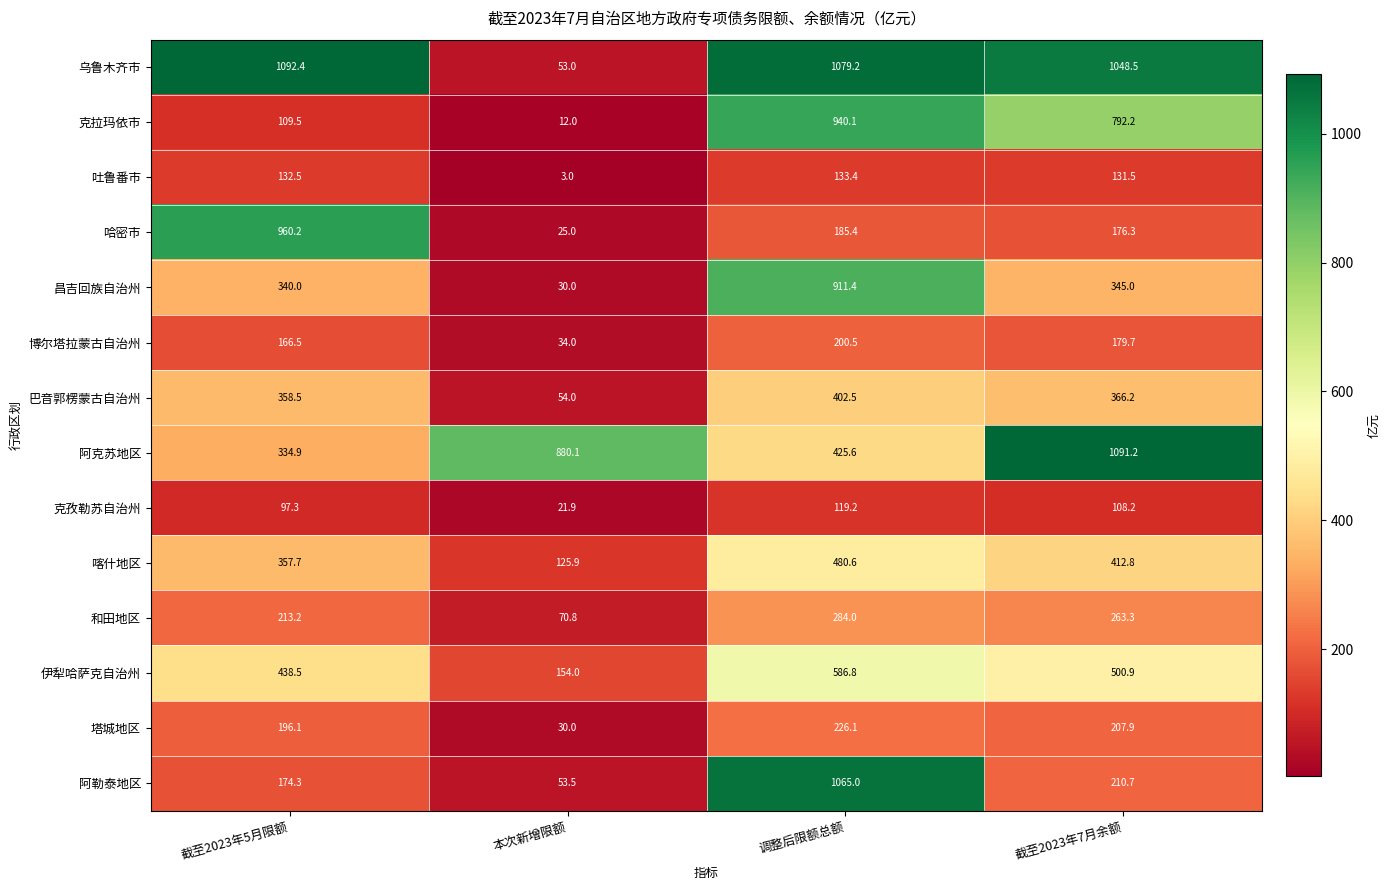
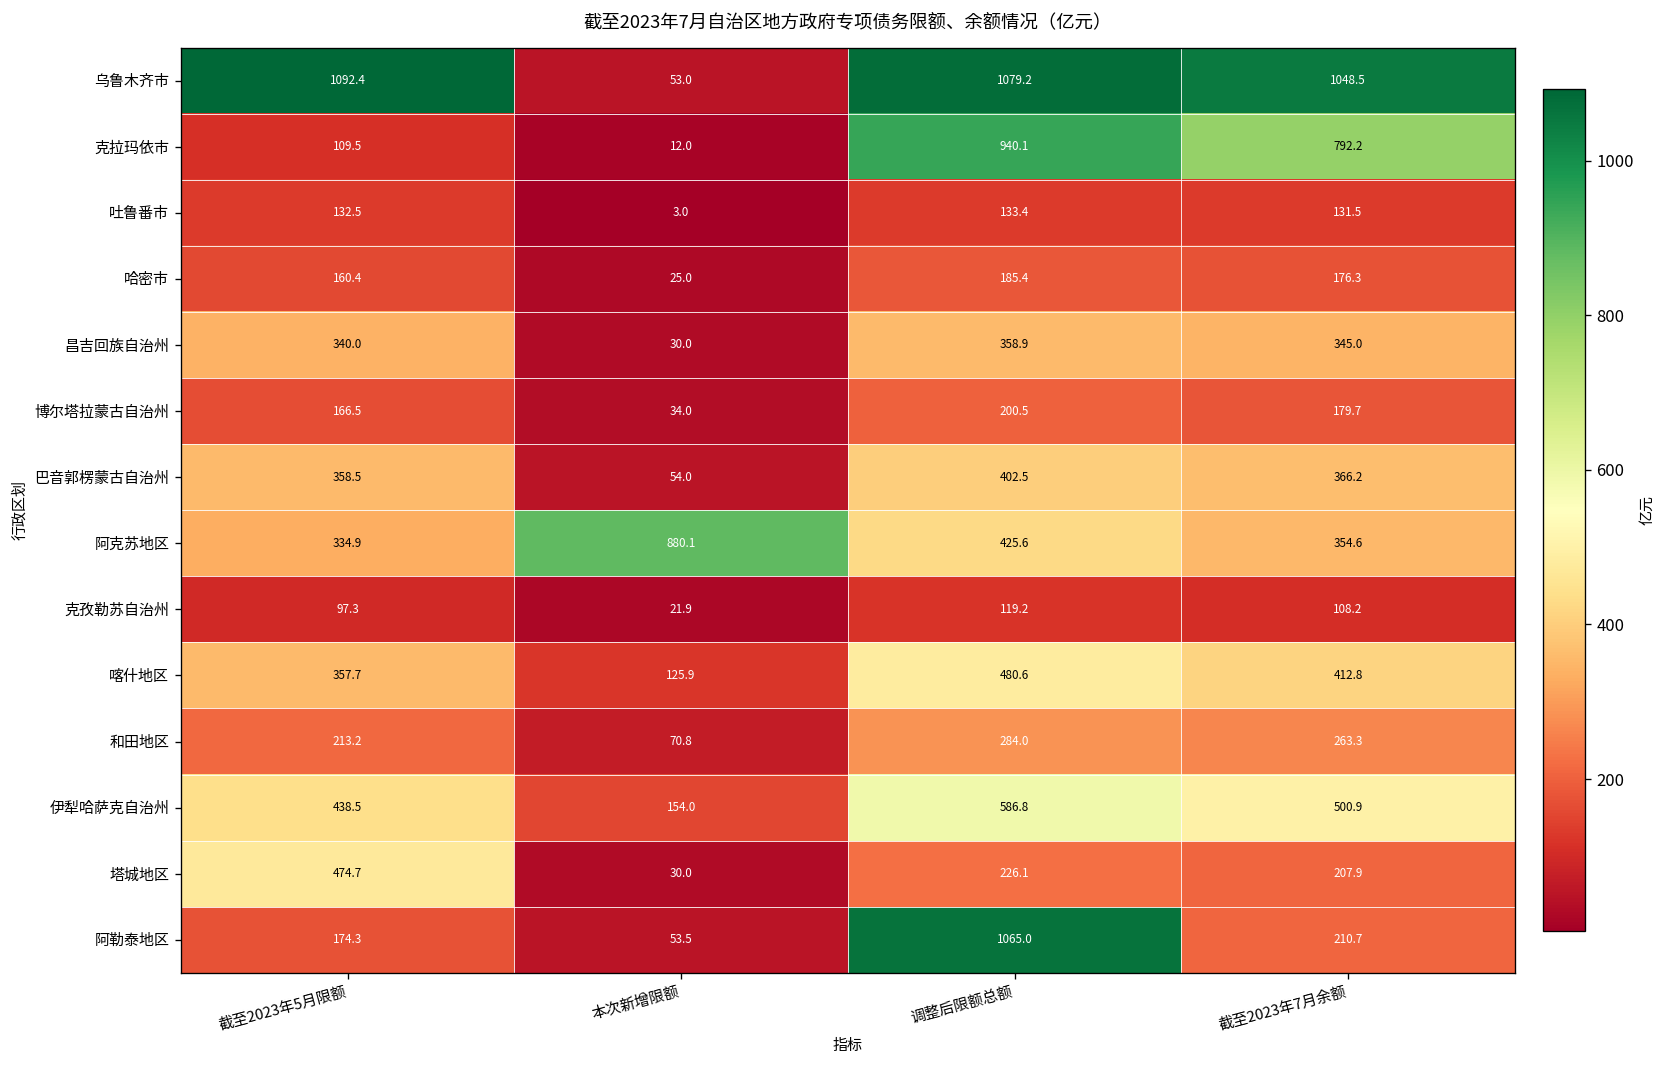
  {
    "乌鲁木齐市": {
      "截至2023年5月限额": 1092.4,
      "本次新增限额": 53.0,
      "调整后限额总额": 1079.2,
      "截至2023年7月余额": 1048.5
    },
    "克拉玛依市": {
      "截至2023年5月限额": 109.5,
      "本次新增限额": 12.0,
      "调整后限额总额": 940.1,
      "截至2023年7月余额": 792.2
    },
    "吐鲁番市": {
      "截至2023年5月限额": 132.5,
      "本次新增限额": 3.0,
      "调整后限额总额": 133.4,
      "截至2023年7月余额": 131.5
    },
    "哈密市": {
-     "截至2023年5月限额": 960.2,
+     "截至2023年5月限额": 160.4,
      "本次新增限额": 25.0,
      "调整后限额总额": 185.4,
      "截至2023年7月余额": 176.3
    },
    "昌吉回族自治州": {
      "截至2023年5月限额": 340.0,
      "本次新增限额": 30.0,
-     "调整后限额总额": 911.4,
+     "调整后限额总额": 358.9,
      "截至2023年7月余额": 345.0
    },
    "博尔塔拉蒙古自治州": {
      "截至2023年5月限额": 166.5,
      "本次新增限额": 34.0,
      "调整后限额总额": 200.5,
      "截至2023年7月余额": 179.7
    },
    "巴音郭楞蒙古自治州": {
      "截至2023年5月限额": 358.5,
      "本次新增限额": 54.0,
      "调整后限额总额": 402.5,
      "截至2023年7月余额": 366.2
    },
    "阿克苏地区": {
      "截至2023年5月限额": 334.9,
      "本次新增限额": 880.1,
      "调整后限额总额": 425.6,
-     "截至2023年7月余额": 1091.2
+     "截至2023年7月余额": 354.6
    },
    "克孜勒苏自治州": {
      "截至2023年5月限额": 97.3,
      "本次新增限额": 21.9,
      "调整后限额总额": 119.2,
      "截至2023年7月余额": 108.2
    },
    "喀什地区": {
      "截至2023年5月限额": 357.7,
      "本次新增限额": 125.9,
      "调整后限额总额": 480.6,
      "截至2023年7月余额": 412.8
    },
    "和田地区": {
      "截至2023年5月限额": 213.2,
      "本次新增限额": 70.8,
      "调整后限额总额": 284.0,
      "截至2023年7月余额": 263.3
    },
    "伊犁哈萨克自治州": {
      "截至2023年5月限额": 438.5,
      "本次新增限额": 154.0,
      "调整后限额总额": 586.8,
      "截至2023年7月余额": 500.9
    },
    "塔城地区": {
-     "截至2023年5月限额": 196.1,
+     "截至2023年5月限额": 474.7,
      "本次新增限额": 30.0,
      "调整后限额总额": 226.1,
      "截至2023年7月余额": 207.9
    },
    "阿勒泰地区": {
      "截至2023年5月限额": 174.3,
      "本次新增限额": 53.5,
      "调整后限额总额": 1065.0,
      "截至2023年7月余额": 210.7
    }
  }
